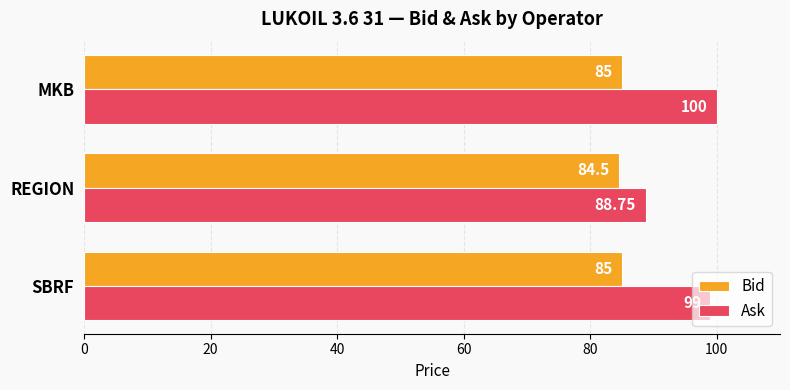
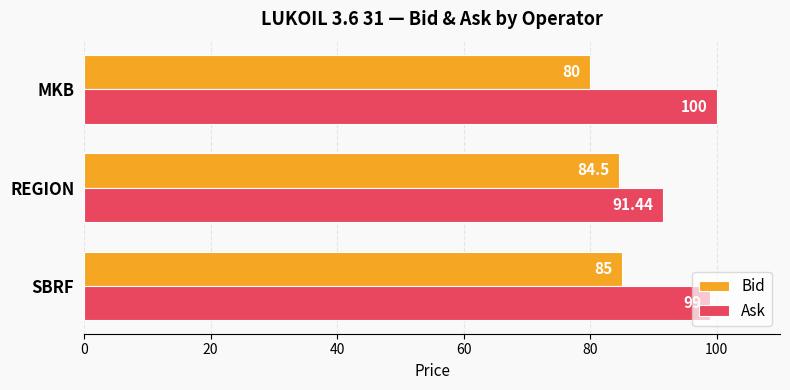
  {
    "Bid": {
-     "MKB": 85,
+     "MKB": 80,
      "REGION": 84.5,
      "SBRF": 85
    },
    "Ask": {
      "MKB": 100,
-     "REGION": 88.75
+     "REGION": 91.44
    }
  }
